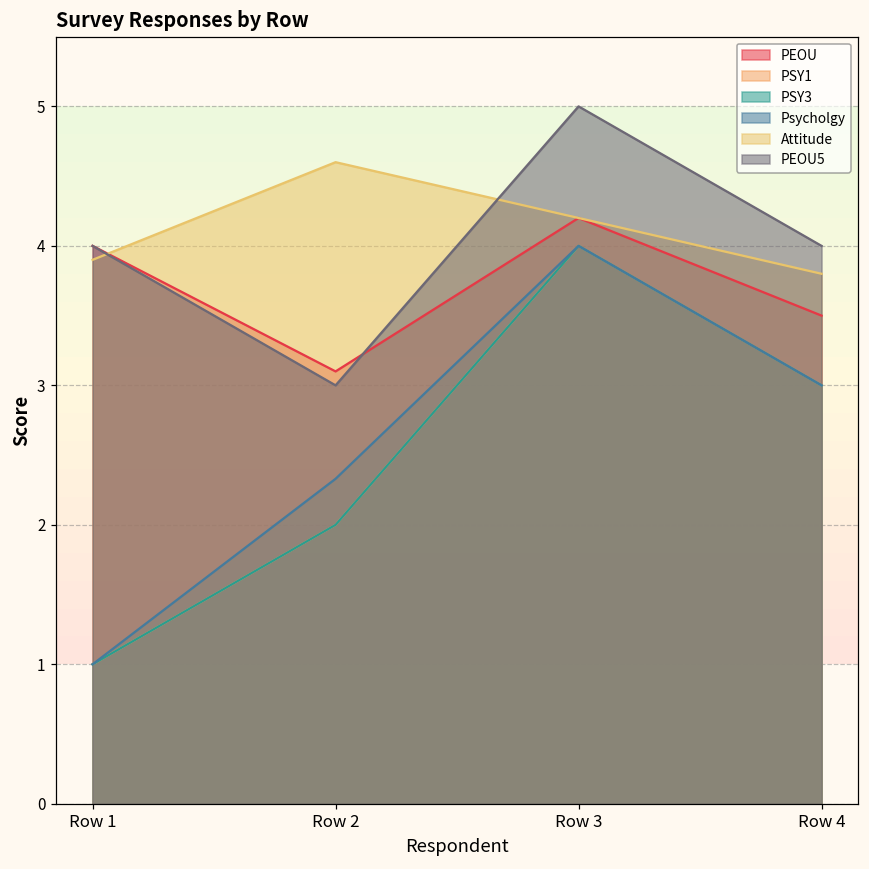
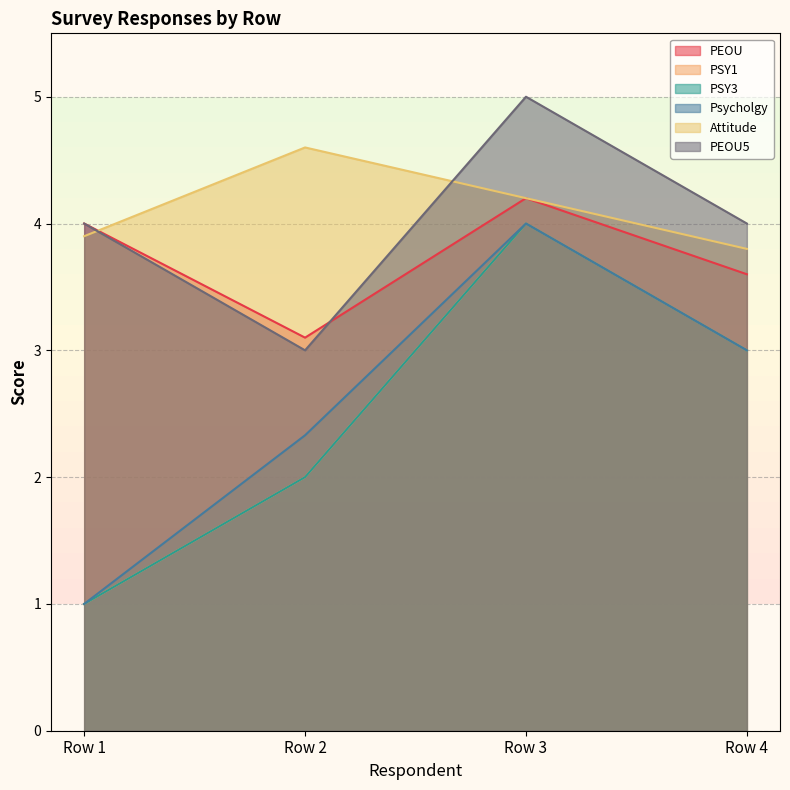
  {
    "PEOU": {
      "Row 2": 3.1,
-     "Row 4": 3.5
+     "Row 4": 3.6
    },
    "Attitude": {
      "Row 1": 3.9,
      "Row 2": 4.6,
      "Row 4": 3.8
    }
  }
